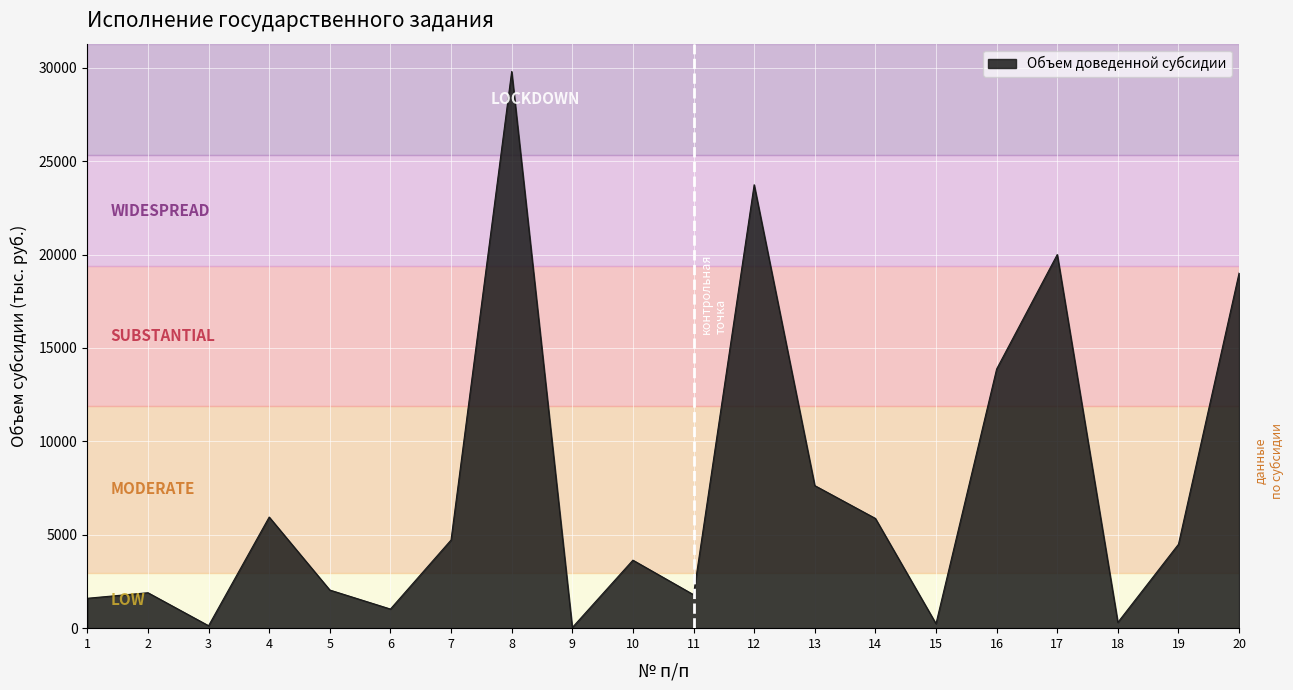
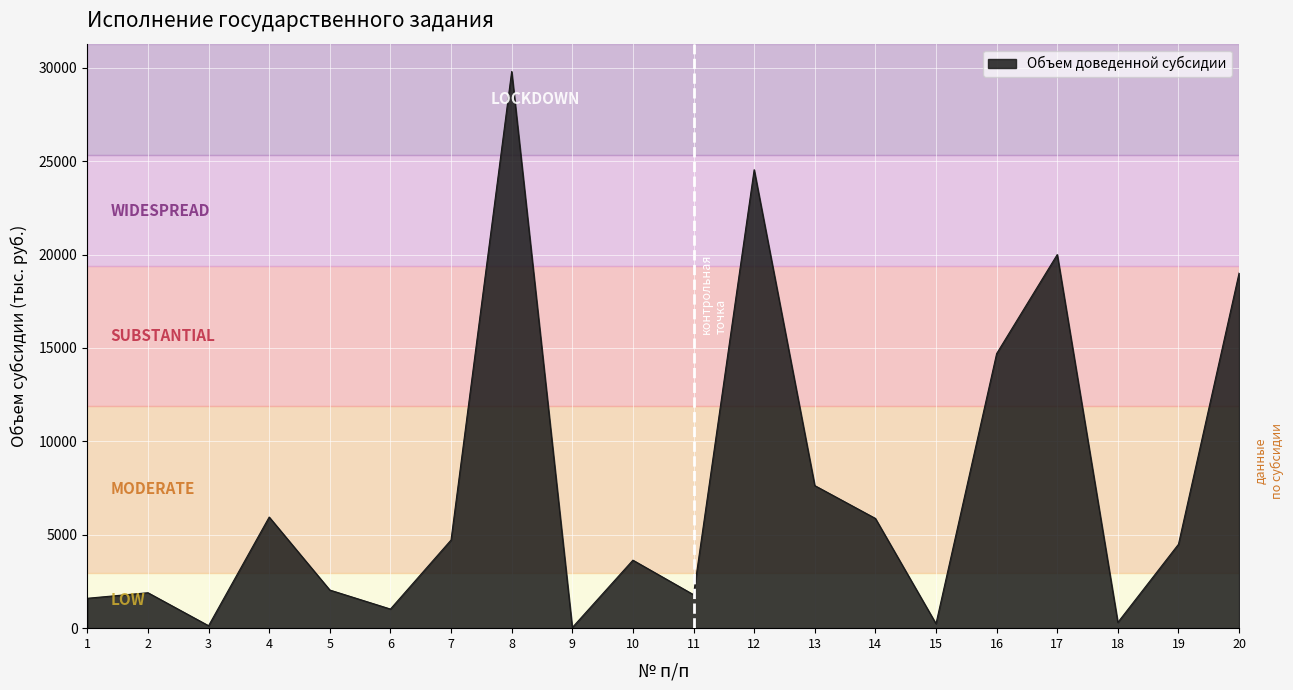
  {
    "1": 1600,
    "2": 1900,
    "3": 100,
    "4": 5900,
    "5": 2000,
    "6": 1000,
    "7": 4700,
    "8": 29800,
    "9": 0,
    "10": 3600,
    "11": 1800,
-   "12": 23700,
+   "12": 24500,
    "13": 7600,
    "14": 5900,
    "15": 200,
-   "16": 13900,
+   "16": 14700,
    "17": 20000,
    "18": 300,
    "19": 4500,
    "20": 19000
  }
